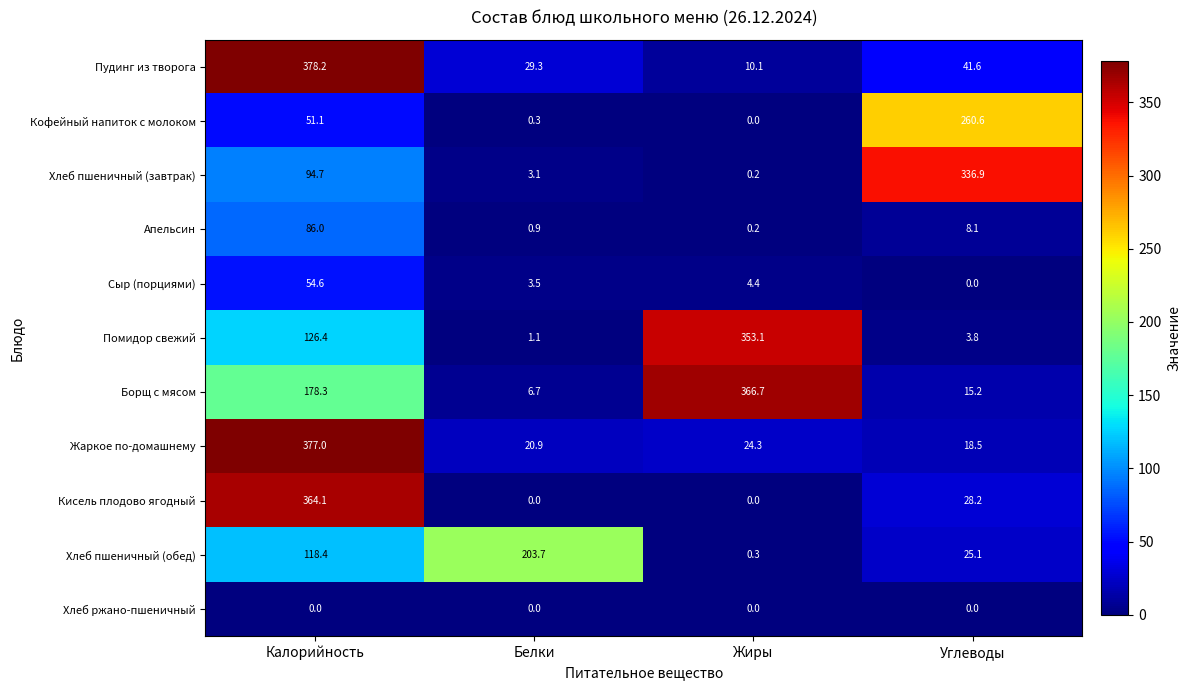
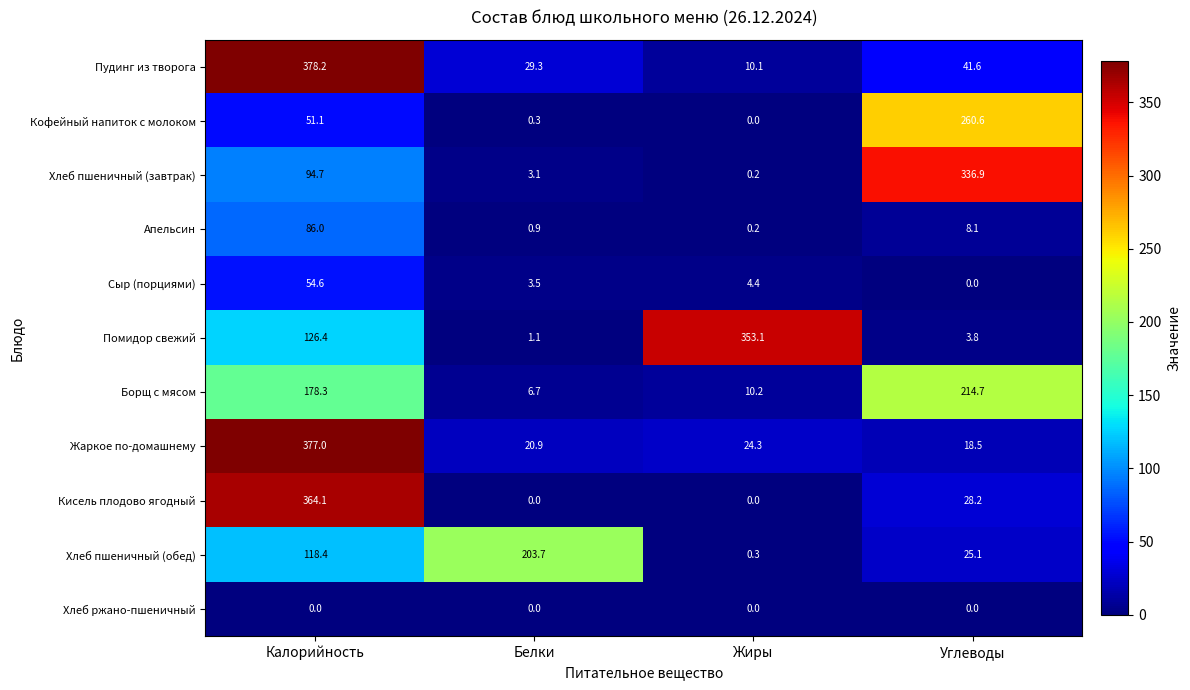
  {
    "Пудинг из творога": {
      "Калорийность": 378.2,
      "Белки": 29.3,
      "Жиры": 10.1,
      "Углеводы": 41.6
    },
    "Кофейный напиток с молоком": {
      "Калорийность": 51.1,
      "Белки": 0.3,
      "Жиры": 0.0,
      "Углеводы": 260.6
    },
    "Хлеб пшеничный (завтрак)": {
      "Калорийность": 94.7,
      "Белки": 3.1,
      "Жиры": 0.2,
      "Углеводы": 336.9
    },
    "Апельсин": {
      "Калорийность": 86.0,
      "Белки": 0.9,
      "Жиры": 0.2,
      "Углеводы": 8.1
    },
    "Сыр (порциями)": {
      "Калорийность": 54.6,
      "Белки": 3.5,
      "Жиры": 4.4,
      "Углеводы": 0.0
    },
    "Помидор свежий": {
      "Калорийность": 126.4,
      "Белки": 1.1,
      "Жиры": 353.1,
      "Углеводы": 3.8
    },
    "Борщ с мясом": {
      "Калорийность": 178.3,
      "Белки": 6.7,
-     "Жиры": 366.7,
-     "Углеводы": 15.2
+     "Жиры": 10.2,
+     "Углеводы": 214.7
    },
    "Жаркое по-домашнему": {
      "Калорийность": 377.0,
      "Белки": 20.9,
      "Жиры": 24.3,
      "Углеводы": 18.5
    },
    "Кисель плодово ягодный": {
      "Калорийность": 364.1,
      "Белки": 0.0,
      "Жиры": 0.0,
      "Углеводы": 28.2
    },
    "Хлеб пшеничный (обед)": {
      "Калорийность": 118.4,
      "Белки": 203.7,
      "Жиры": 0.3,
      "Углеводы": 25.1
    },
    "Хлеб ржано-пшеничный": {
      "Калорийность": 0.0,
      "Белки": 0.0,
      "Жиры": 0.0,
      "Углеводы": 0.0
    }
  }
